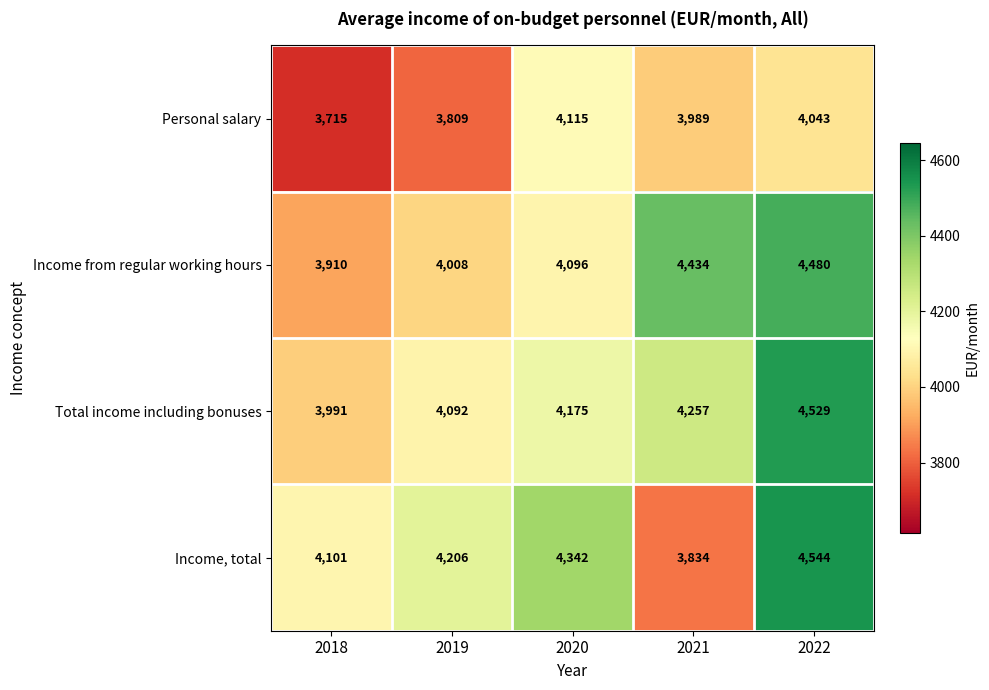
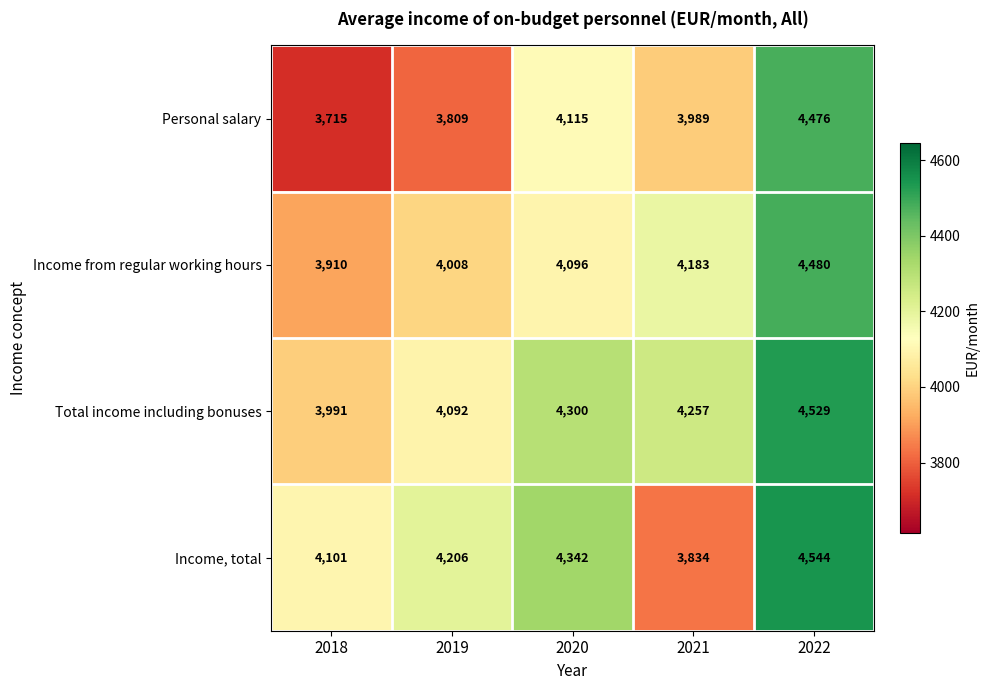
  {
    "Personal salary": {
      "2018": "3,715",
      "2019": "3,809",
      "2020": "4,115",
      "2021": "3,989",
-     "2022": "4,043"
+     "2022": "4,476"
    },
    "Income from regular working hours": {
      "2018": "3,910",
      "2019": "4,008",
      "2020": "4,096",
-     "2021": "4,434",
+     "2021": "4,183",
      "2022": "4,480"
    },
    "Total income including bonuses": {
      "2018": "3,991",
      "2019": "4,092",
-     "2020": "4,175",
+     "2020": "4,300",
      "2021": "4,257",
      "2022": "4,529"
    },
    "Income, total": {
      "2018": "4,101",
      "2019": "4,206",
      "2020": "4,342",
      "2021": "3,834",
      "2022": "4,544"
    }
  }
